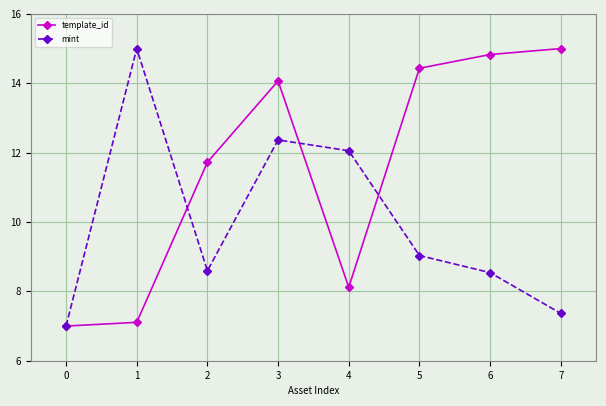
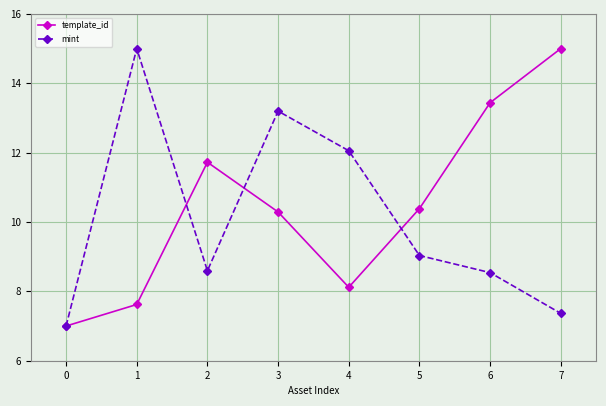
  {
    "template_id": {
-     "1": 7.1,
+     "1": 7.6,
      "2": 11.7,
-     "3": 14.1,
+     "3": 10.3,
      "4": 8.1,
-     "5": 14.4,
-     "6": 14.8,
+     "5": 10.4,
+     "6": 13.4,
      "7": 15.0
    },
    "mint": {
      "1": 15.0,
      "2": 8.6,
-     "3": 12.4,
+     "3": 13.2,
      "4": 12.1,
      "5": 9.0,
      "6": 8.5,
      "7": 7.4
    }
  }
